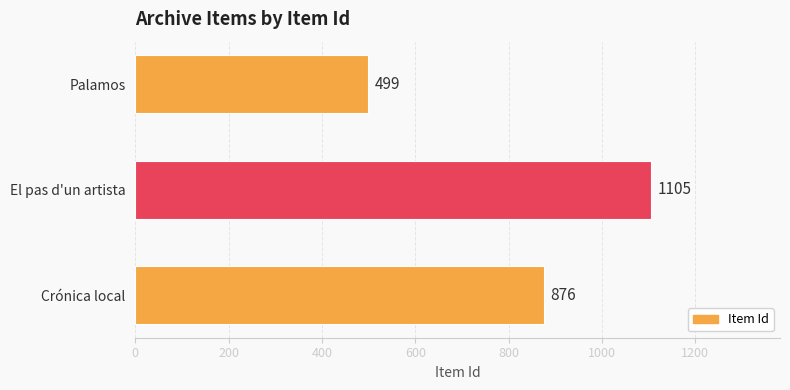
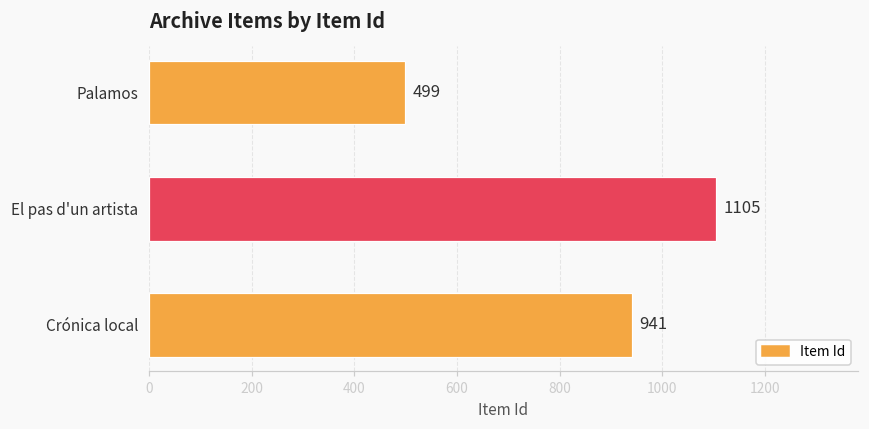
  {
    "Palamos": 499,
    "El pas d'un artista": 1105,
-   "Crónica local": 876
+   "Crónica local": 941
  }
